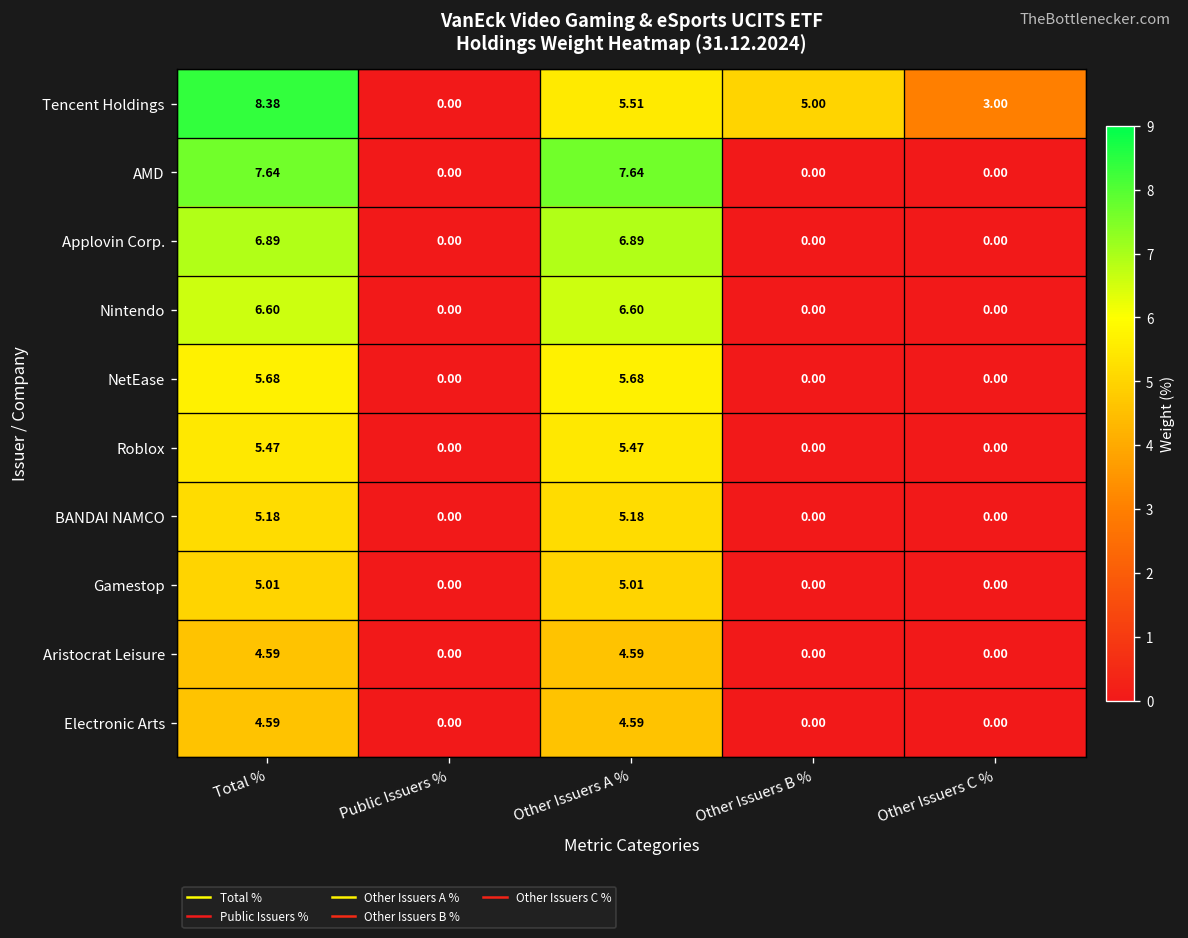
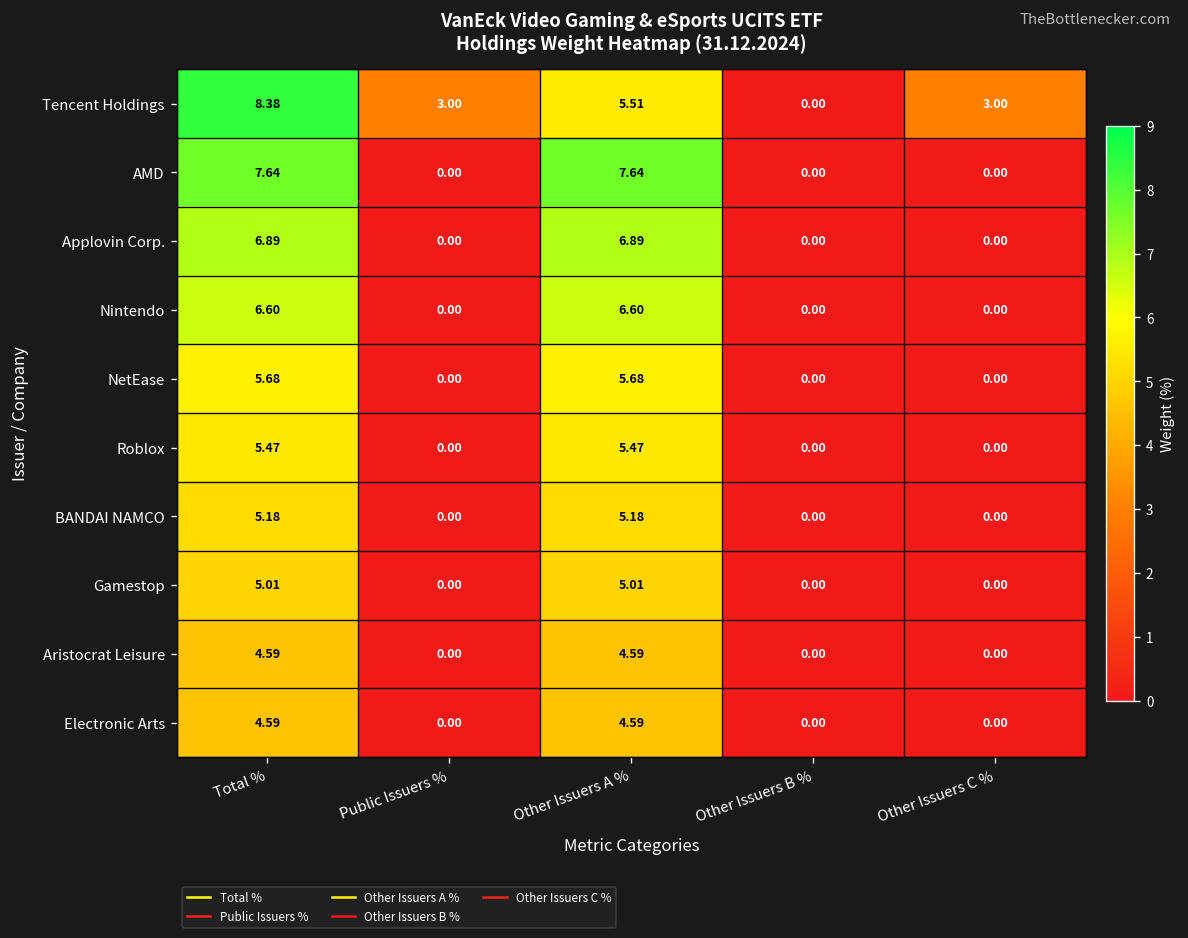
  {
    "Tencent Holdings": {
      "Total %": 8.38,
-     "Public Issuers %": 0.00,
+     "Public Issuers %": 3.00,
      "Other Issuers A %": 5.51,
-     "Other Issuers B %": 5.00,
+     "Other Issuers B %": 0.00,
      "Other Issuers C %": 3.00
    },
    "AMD": {
      "Total %": 7.64,
      "Public Issuers %": 0.00,
      "Other Issuers A %": 7.64,
      "Other Issuers B %": 0.00,
      "Other Issuers C %": 0.00
    },
    "Applovin Corp.": {
      "Total %": 6.89,
      "Public Issuers %": 0.00,
      "Other Issuers A %": 6.89,
      "Other Issuers B %": 0.00,
      "Other Issuers C %": 0.00
    },
    "Nintendo": {
      "Total %": 6.60,
      "Public Issuers %": 0.00,
      "Other Issuers A %": 6.60,
      "Other Issuers B %": 0.00,
      "Other Issuers C %": 0.00
    },
    "NetEase": {
      "Total %": 5.68,
      "Public Issuers %": 0.00,
      "Other Issuers A %": 5.68,
      "Other Issuers B %": 0.00,
      "Other Issuers C %": 0.00
    },
    "Roblox": {
      "Total %": 5.47,
      "Public Issuers %": 0.00,
      "Other Issuers A %": 5.47,
      "Other Issuers B %": 0.00,
      "Other Issuers C %": 0.00
    },
    "BANDAI NAMCO": {
      "Total %": 5.18,
      "Public Issuers %": 0.00,
      "Other Issuers A %": 5.18,
      "Other Issuers B %": 0.00,
      "Other Issuers C %": 0.00
    },
    "Gamestop": {
      "Total %": 5.01,
      "Public Issuers %": 0.00,
      "Other Issuers A %": 5.01,
      "Other Issuers B %": 0.00,
      "Other Issuers C %": 0.00
    },
    "Aristocrat Leisure": {
      "Total %": 4.59,
      "Public Issuers %": 0.00,
      "Other Issuers A %": 4.59,
      "Other Issuers B %": 0.00,
      "Other Issuers C %": 0.00
    },
    "Electronic Arts": {
      "Total %": 4.59,
      "Public Issuers %": 0.00,
      "Other Issuers A %": 4.59,
      "Other Issuers B %": 0.00,
      "Other Issuers C %": 0.00
    }
  }
